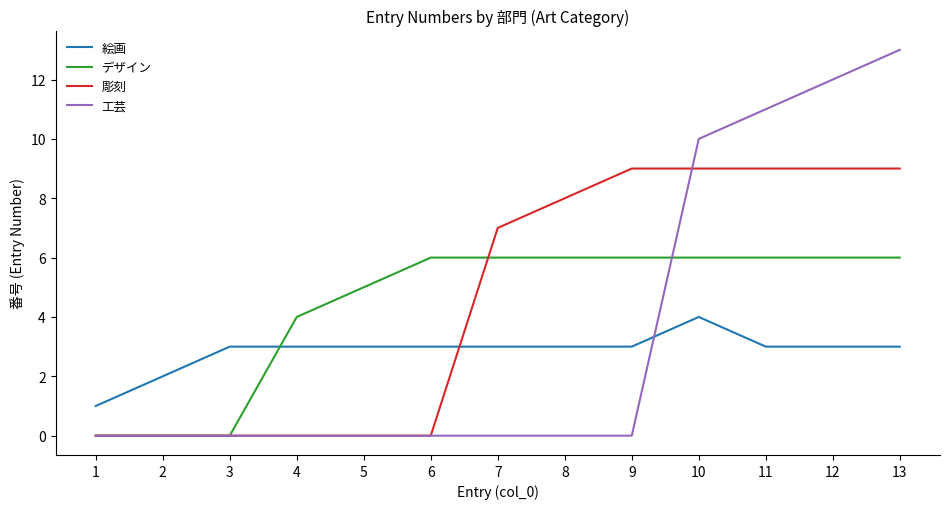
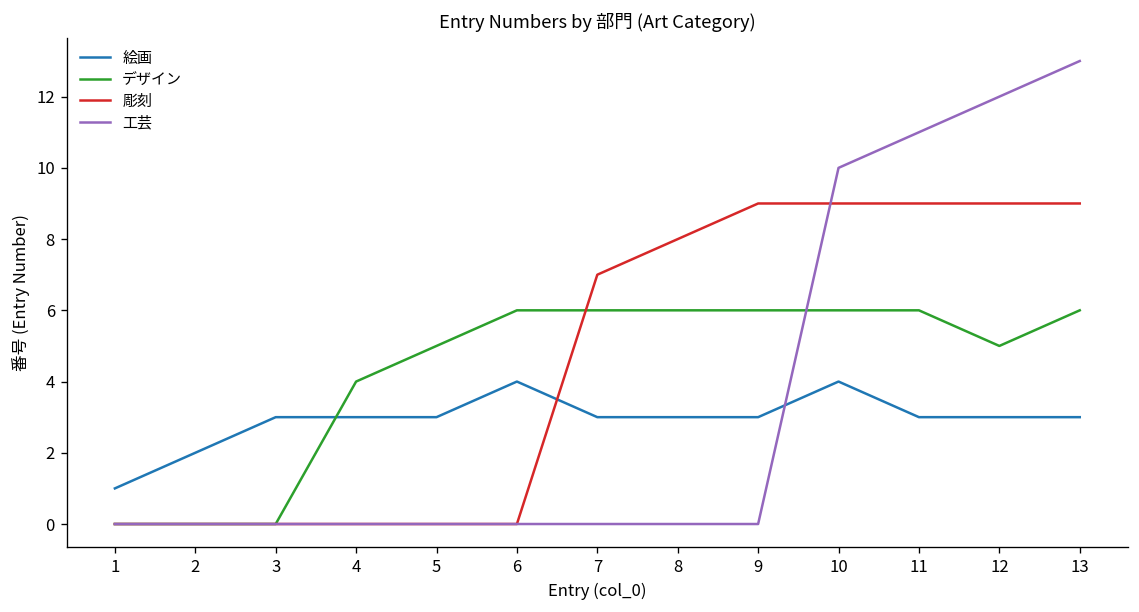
  {
    "絵画": {
      "1": 1,
      "2": 2,
      "3": 3,
      "4": 3,
      "5": 3,
-     "6": 3,
+     "6": 4,
      "7": 3,
      "8": 3,
      "9": 3,
      "10": 4,
      "11": 3,
      "12": 3,
      "13": 3
    },
    "デザイン": {
      "4": 4,
      "5": 5,
      "6": 6,
      "7": 6,
      "8": 6,
      "9": 6,
      "10": 6,
      "11": 6,
-     "12": 6,
+     "12": 5,
      "13": 6
    },
    "彫刻": {
      "7": 7,
      "8": 8,
      "9": 9,
      "10": 9,
      "11": 9,
      "12": 9,
      "13": 9
    },
    "工芸": {
      "7": 0,
      "8": 0,
      "9": 0,
      "10": 10,
      "11": 11,
      "12": 12,
      "13": 13
    }
  }
